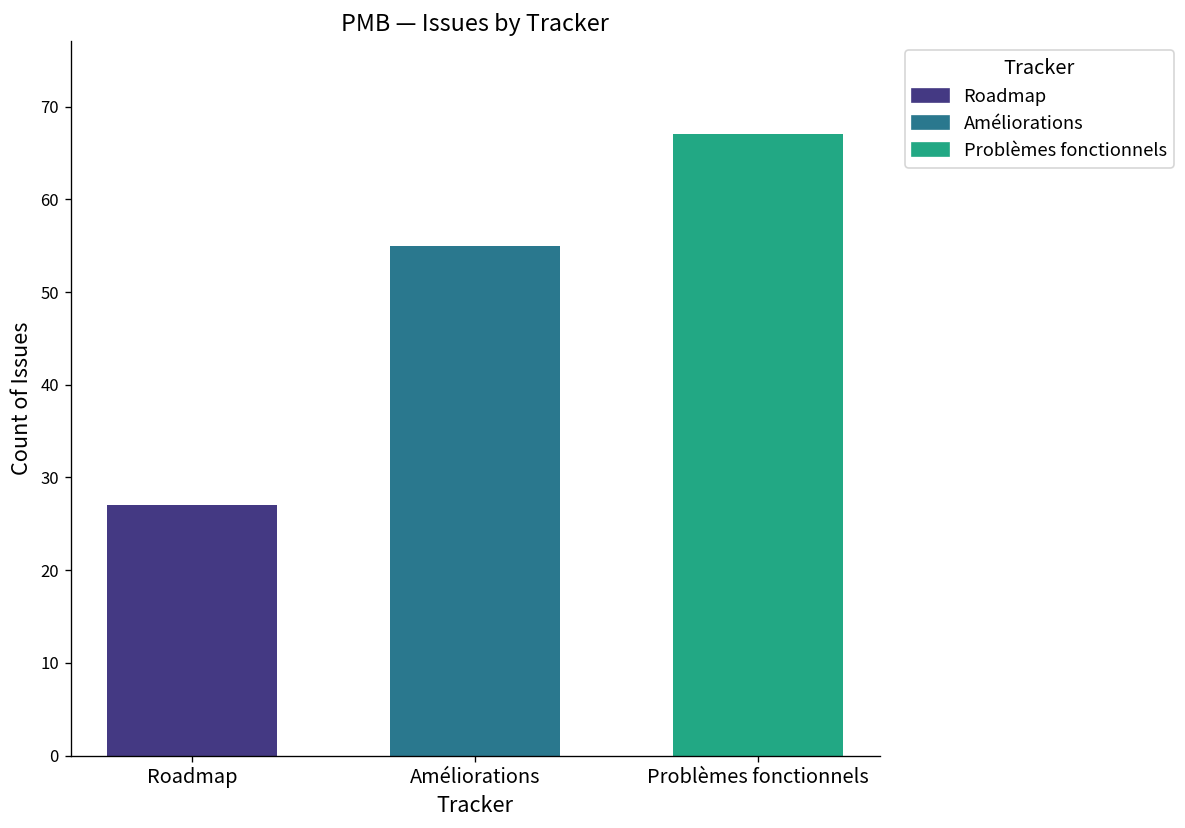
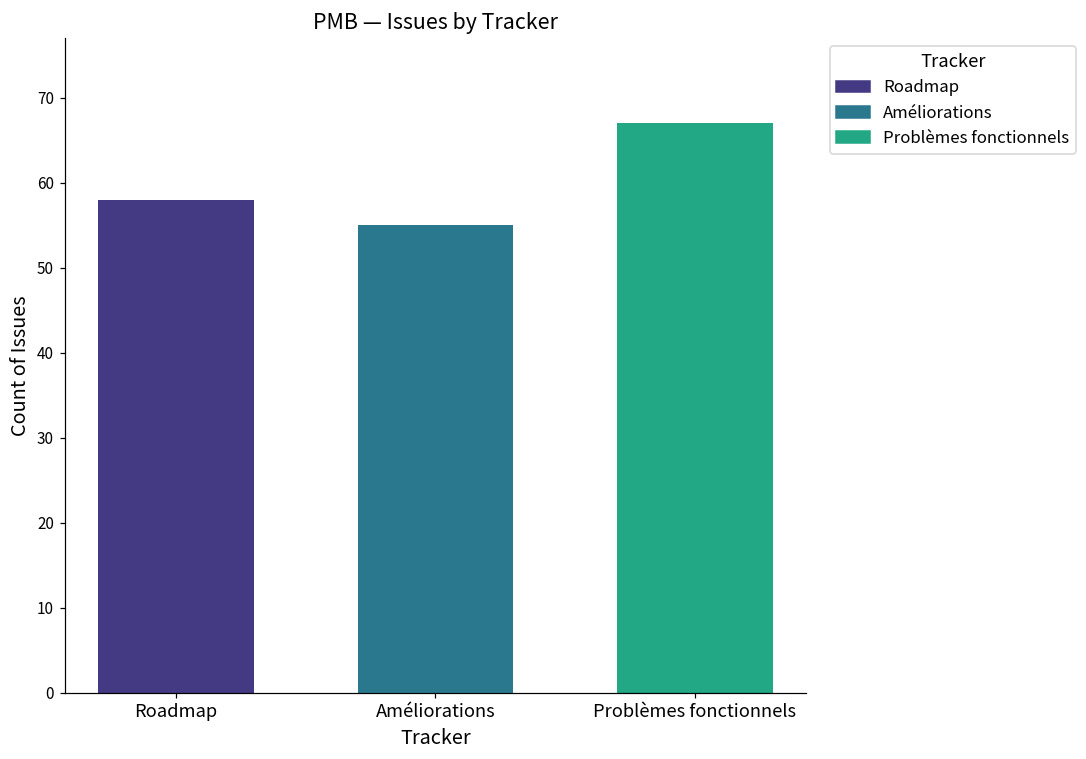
  {
-   "Roadmap": 27,
+   "Roadmap": 58,
    "Améliorations": 55,
    "Problèmes fonctionnels": 67
  }
